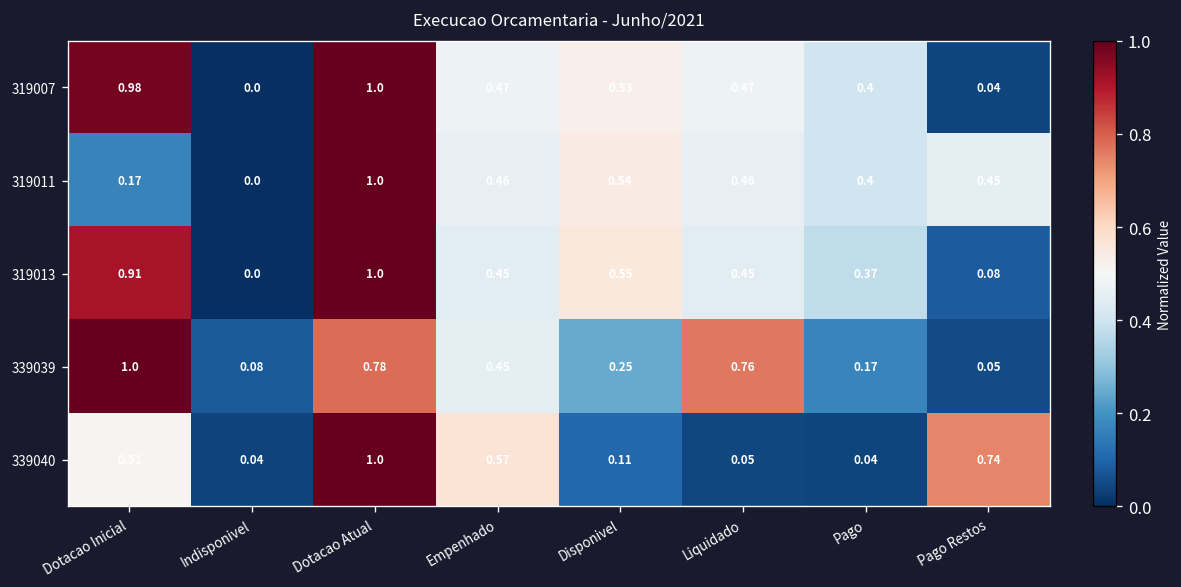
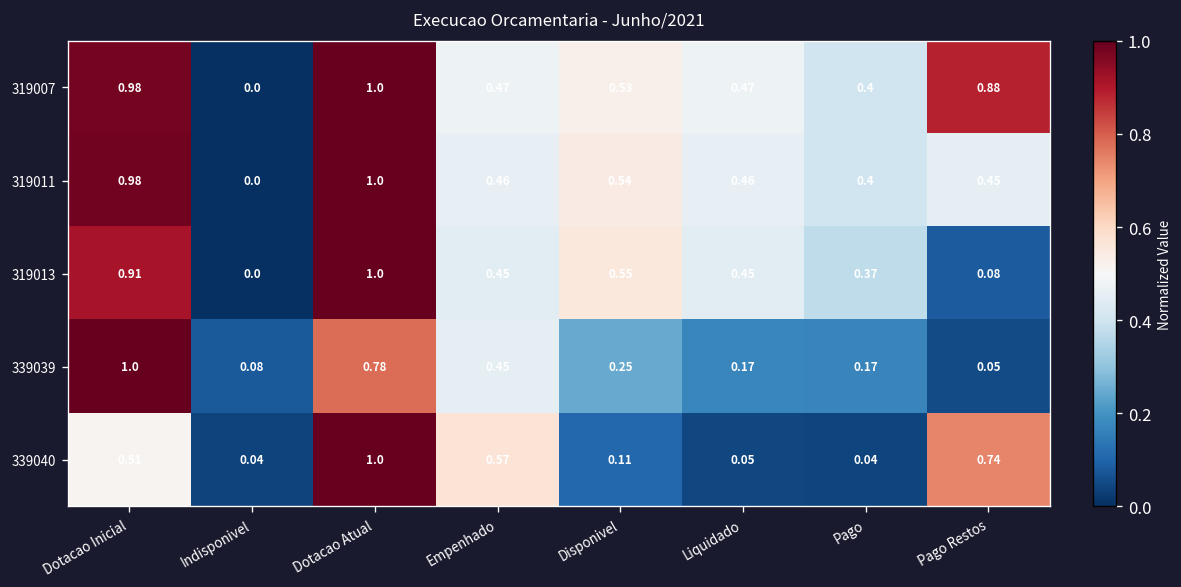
  {
    "319007": {
      "Dotacao Inicial": 0.98,
      "Indisponivel": 0.0,
      "Dotacao Atual": 1.0,
-     "Pago Restos": 0.04
+     "Pago Restos": 0.88
    },
    "319011": {
-     "Dotacao Inicial": 0.17,
+     "Dotacao Inicial": 0.98,
      "Indisponivel": 0.0,
      "Dotacao Atual": 1.0
    },
    "319013": {
      "Dotacao Inicial": 0.91,
      "Indisponivel": 0.0,
      "Dotacao Atual": 1.0,
      "Pago": 0.37,
      "Pago Restos": 0.08
    },
    "339039": {
      "Dotacao Inicial": 1.0,
      "Indisponivel": 0.08,
      "Dotacao Atual": 0.78,
      "Disponivel": 0.25,
-     "Liquidado": 0.76,
+     "Liquidado": 0.17,
      "Pago": 0.17,
      "Pago Restos": 0.05
    },
    "339040": {
      "Indisponivel": 0.04,
      "Dotacao Atual": 1.0,
      "Disponivel": 0.11,
      "Liquidado": 0.05,
      "Pago": 0.04,
      "Pago Restos": 0.74
    }
  }
